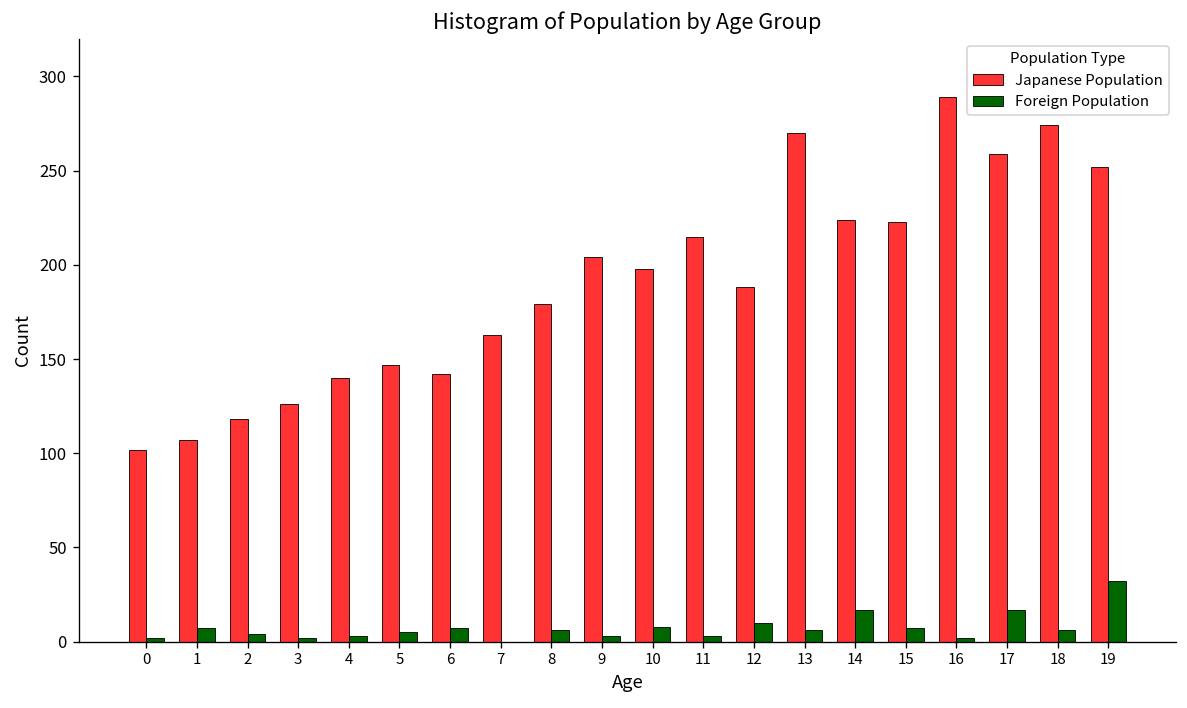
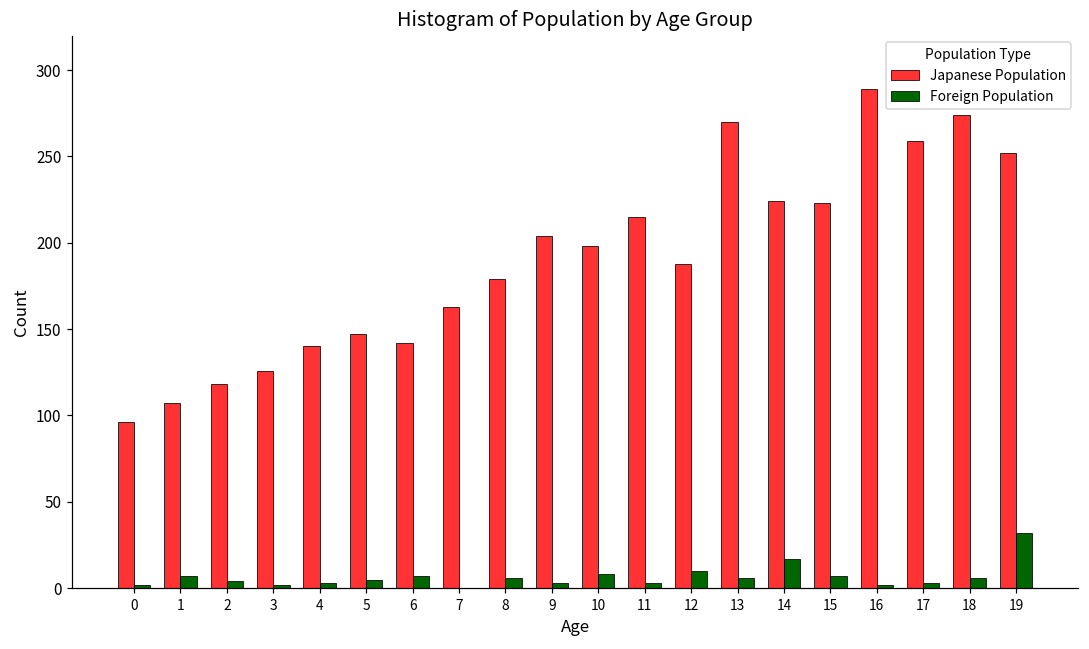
  {
    "Japanese Population": {
-     "0": 102,
+     "0": 96,
      "1": 107,
      "2": 118,
      "3": 126,
      "4": 140,
      "5": 147,
      "6": 142,
      "7": 163,
      "8": 179,
      "9": 204,
      "10": 198,
      "11": 215,
      "12": 188,
      "13": 270,
      "14": 224,
      "15": 223,
      "16": 289,
      "17": 259,
      "18": 274,
      "19": 252
    },
    "Foreign Population": {
      "0": 2,
      "1": 7,
      "2": 4,
      "3": 2,
      "4": 3,
      "5": 5,
      "6": 7,
      "7": 0,
      "8": 6,
      "9": 3,
      "10": 8,
      "11": 3,
      "12": 10,
      "13": 6,
      "14": 17,
      "15": 7,
      "16": 2,
-     "17": 17,
+     "17": 3,
      "18": 6,
      "19": 32
    }
  }
